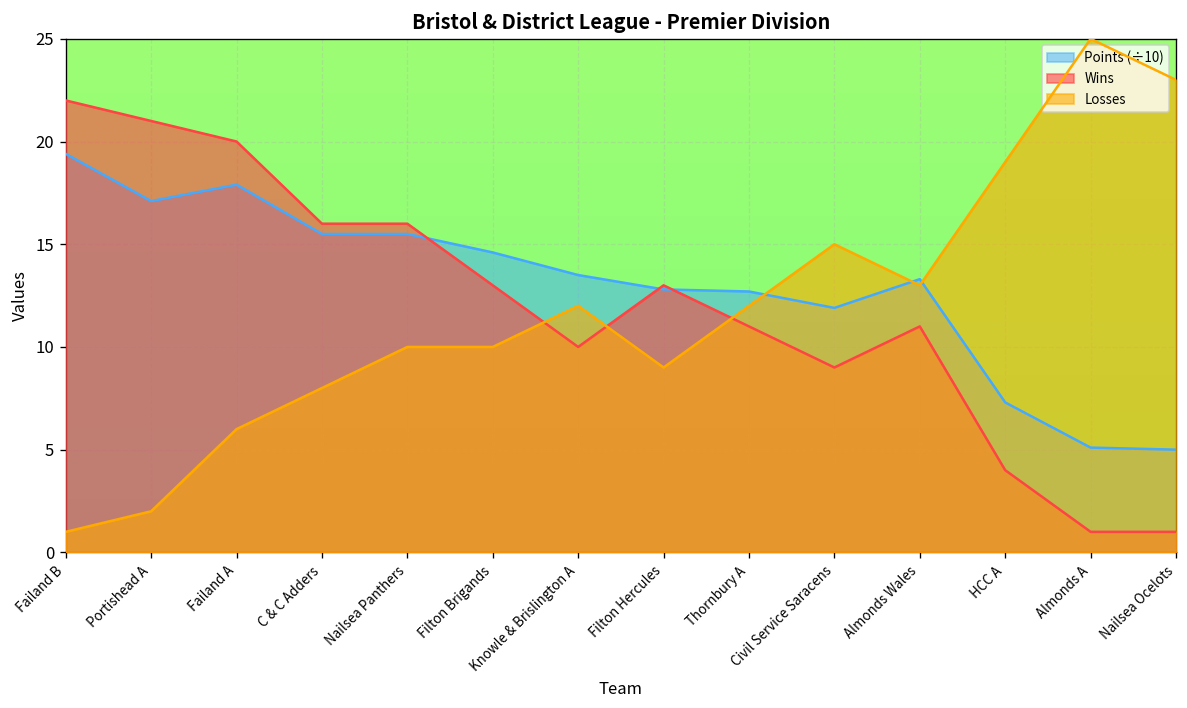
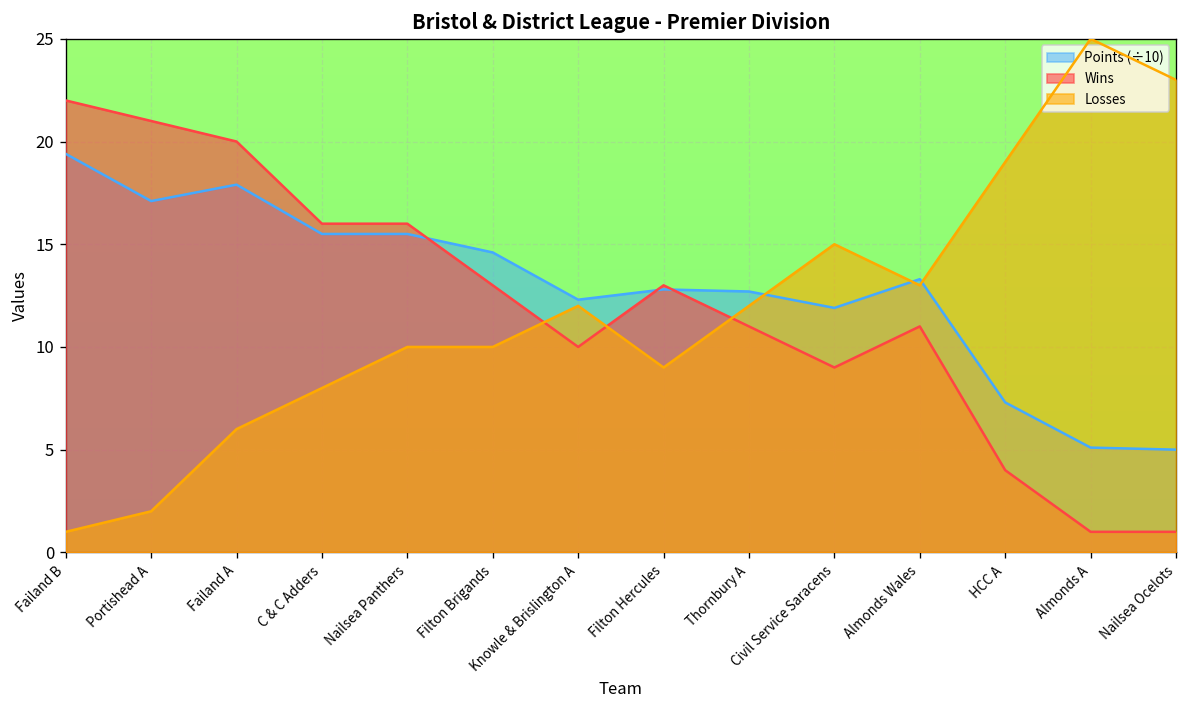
  {
    "Points (÷10)": {
      "Failand B": 19.4,
      "Portishead A": 17.1,
      "Failand A": 17.9,
      "C & C Adders": 15.5,
      "Nailsea Panthers": 15.5,
      "Filton Brigands": 14.6,
-     "Knowle & Brislington A": 13.5,
+     "Knowle & Brislington A": 12.3,
      "Filton Hercules": 12.8,
      "Thornbury A": 12.7,
      "Civil Service Saracens": 11.9,
      "Almonds Wales": 13.3,
      "HCC A": 7.3,
      "Almonds A": 5.1,
      "Nailsea Ocelots": 5.0
    },
    "Wins": {
      "Failand B": 22.0,
      "Portishead A": 21.0,
      "Failand A": 20.0,
      "C & C Adders": 16.0,
      "Nailsea Panthers": 16.0,
      "Filton Brigands": 13.0,
      "Knowle & Brislington A": 10.0,
      "Filton Hercules": 13.0,
      "Thornbury A": 11.0,
      "Civil Service Saracens": 9.0,
      "Almonds Wales": 11.0,
      "HCC A": 4.0,
      "Almonds A": 1.0,
      "Nailsea Ocelots": 1.0
    },
    "Losses": {
      "Failand B": 1.0,
      "Portishead A": 2.0,
      "Failand A": 6.0,
      "C & C Adders": 8.0,
      "Nailsea Panthers": 10.0,
      "Filton Brigands": 10.0,
      "Knowle & Brislington A": 12.0,
      "Filton Hercules": 9.0,
      "Thornbury A": 12.0,
      "Civil Service Saracens": 15.0,
      "Almonds Wales": 13.0,
      "HCC A": 19.0,
      "Almonds A": 25.0,
      "Nailsea Ocelots": 23.0
    }
  }
